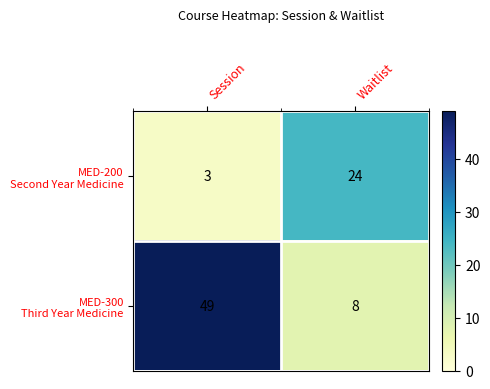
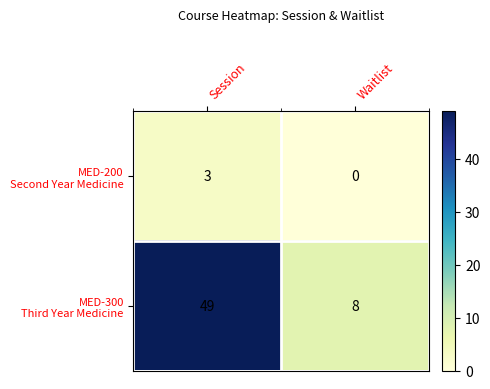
  {
    "MED-200 Second Year Medicine": {
      "Session": 3,
-     "Waitlist": 24
+     "Waitlist": 0
    },
    "MED-300 Third Year Medicine": {
      "Session": 49,
      "Waitlist": 8
    }
  }
